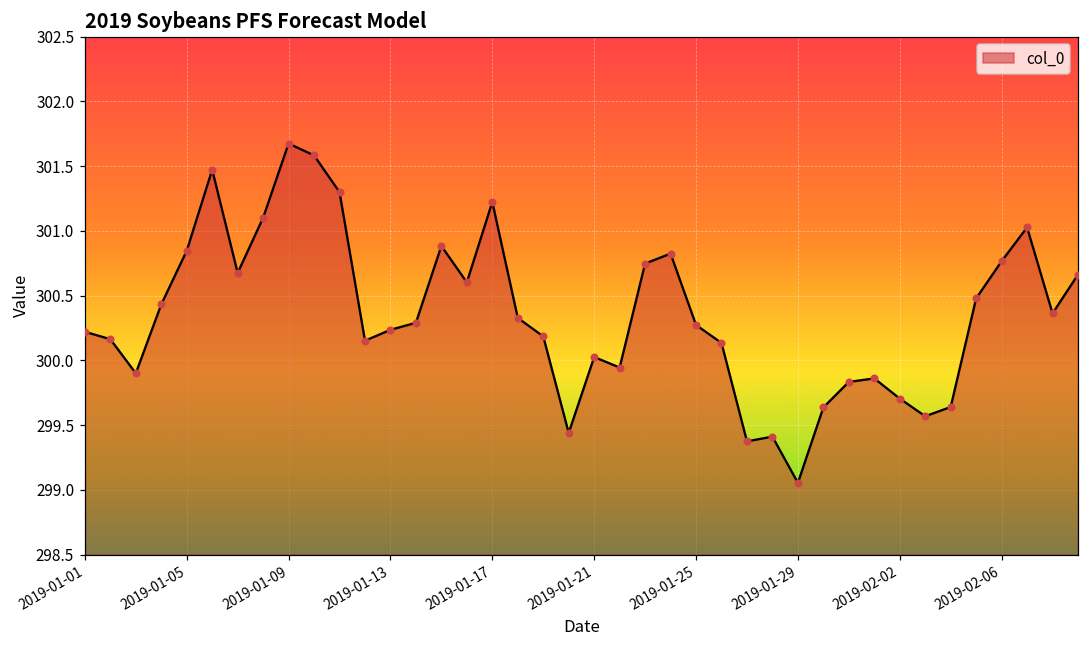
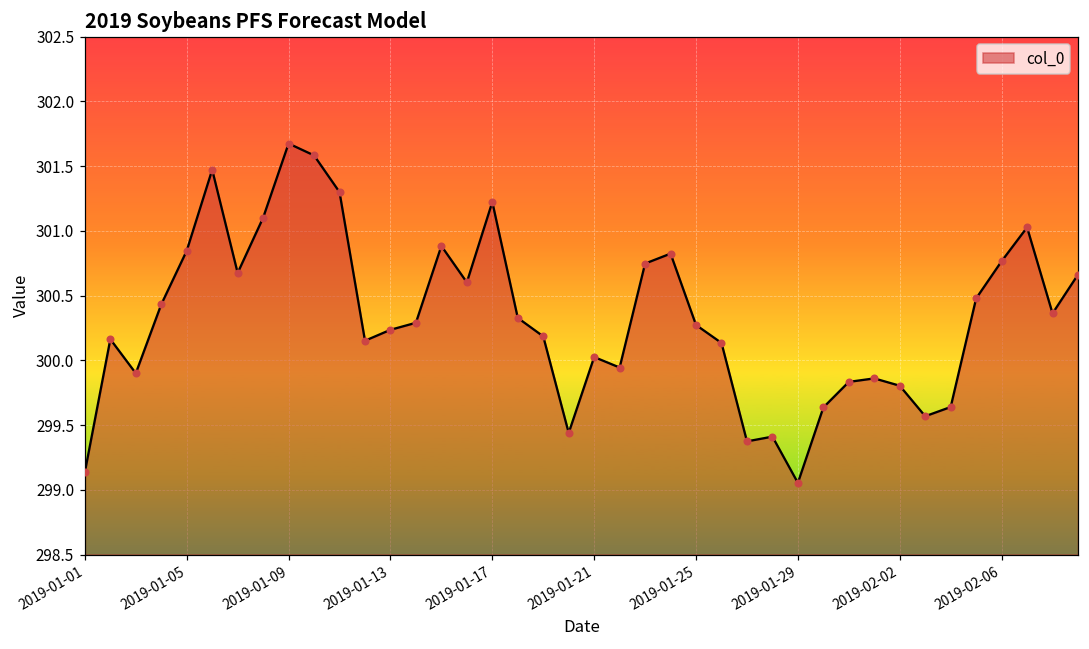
  {
-   "2019-01-01": 300.22,
+   "2019-01-01": 299.14,
    "2019-01-05": 300.85,
    "2019-01-09": 301.67,
    "2019-01-13": 300.24,
    "2019-01-17": 301.22,
    "2019-01-21": 300.03,
    "2019-01-25": 300.27,
    "2019-01-29": 299.05,
-   "2019-02-02": 299.70,
+   "2019-02-02": 299.80,
    "2019-02-06": 300.77
  }
